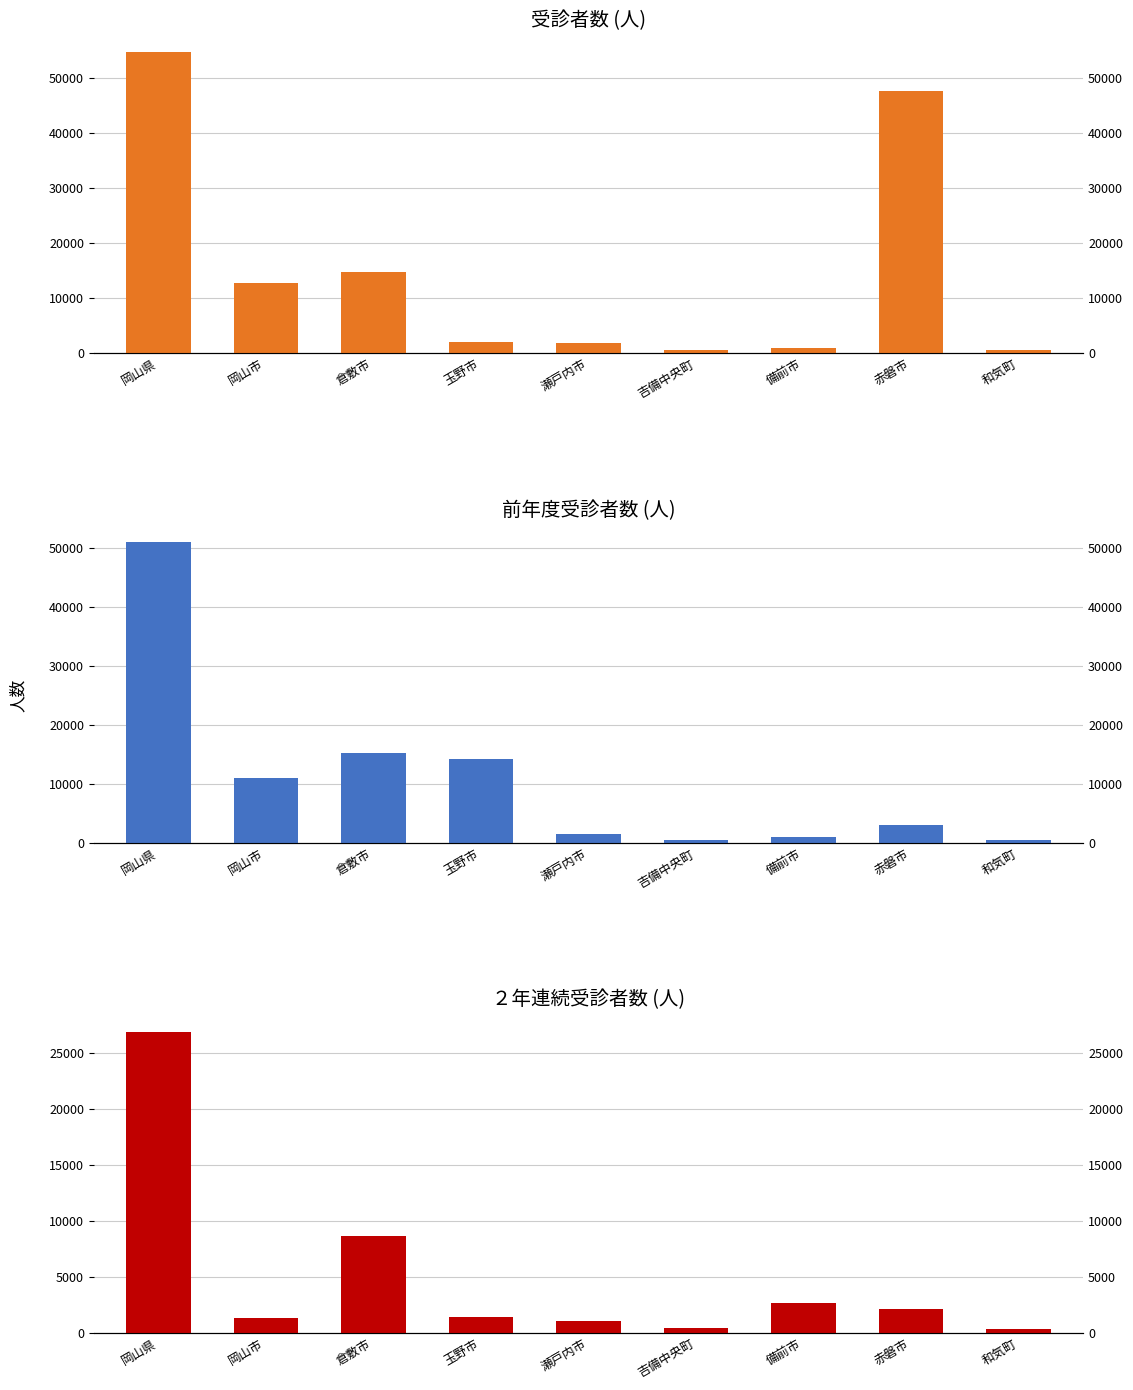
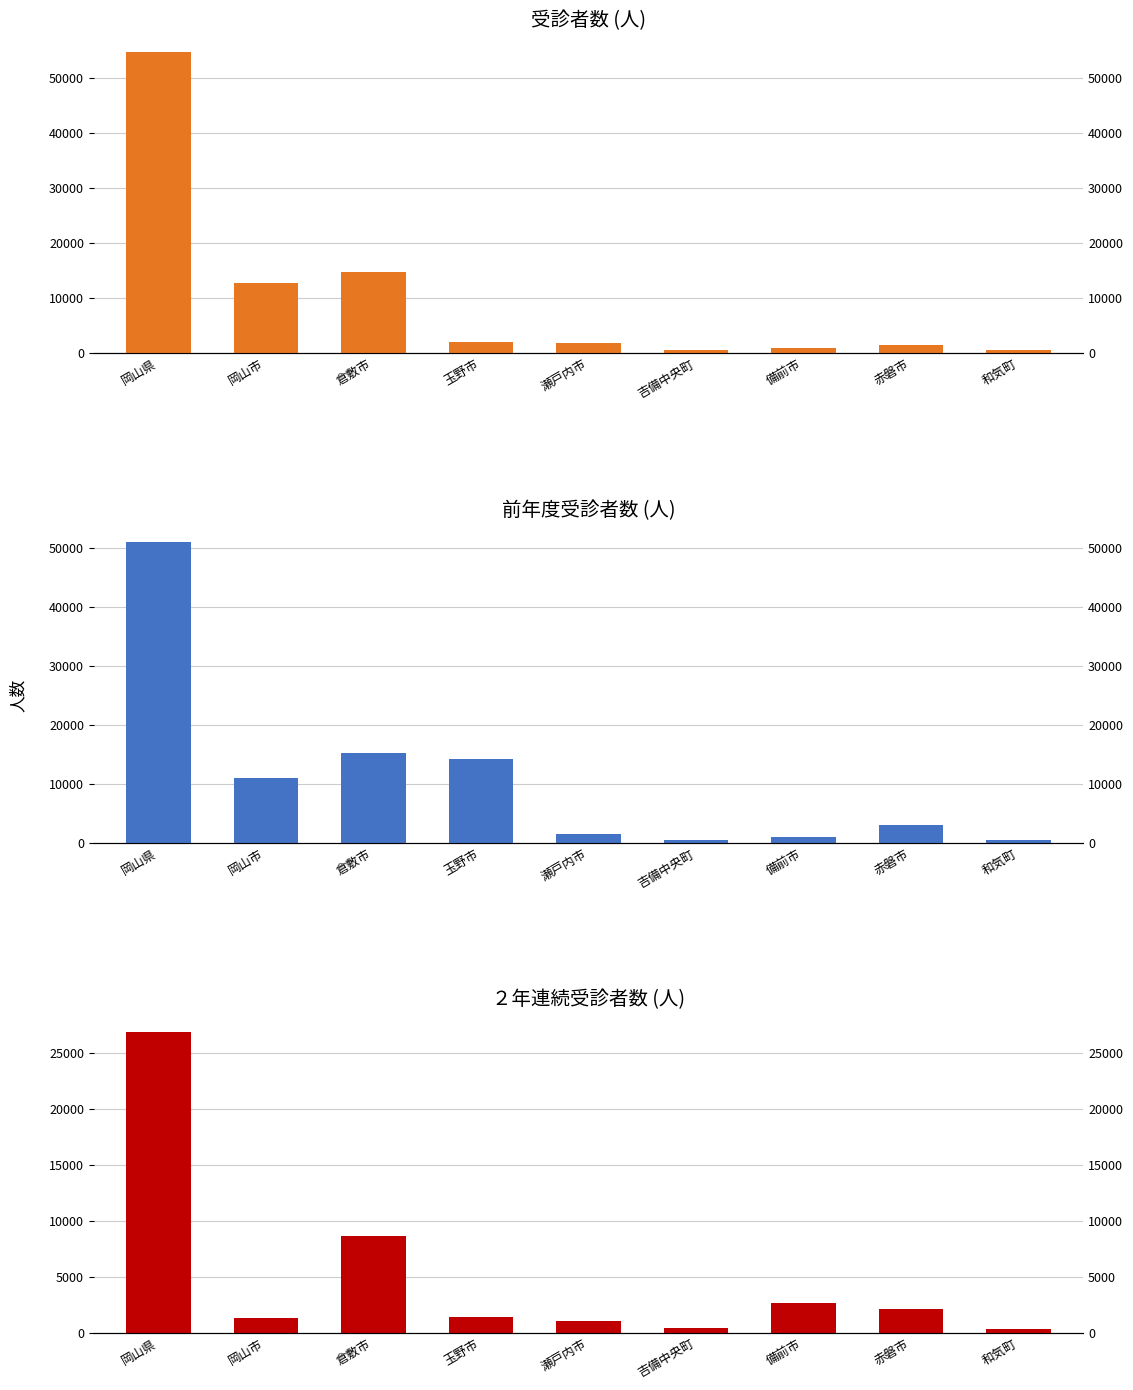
  {
    "受診者数 (人)": {
      "岡山県": 55000,
      "岡山市": 13000,
      "倉敷市": 15000,
      "玉野市": 2000,
      "瀬戸内市": 2000,
      "吉備中央町": 1000,
      "備前市": 1000,
-     "赤磐市": 48000,
+     "赤磐市": 2000,
      "和気町": 1000
    },
    "前年度受診者数 (人)": {
      "岡山県": 51000,
      "岡山市": 11000,
      "倉敷市": 15000,
      "玉野市": 14000,
      "瀬戸内市": 1000,
      "吉備中央町": 1000,
      "備前市": 1000,
      "赤磐市": 3000,
      "和気町": 0
    },
    "２年連続受診者数 (人)": {
      "岡山県": 26900,
      "岡山市": 1300,
      "倉敷市": 8600,
      "玉野市": 1400,
      "瀬戸内市": 1000,
      "吉備中央町": 400,
      "備前市": 2600,
      "赤磐市": 2100,
      "和気町": 300
    }
  }
